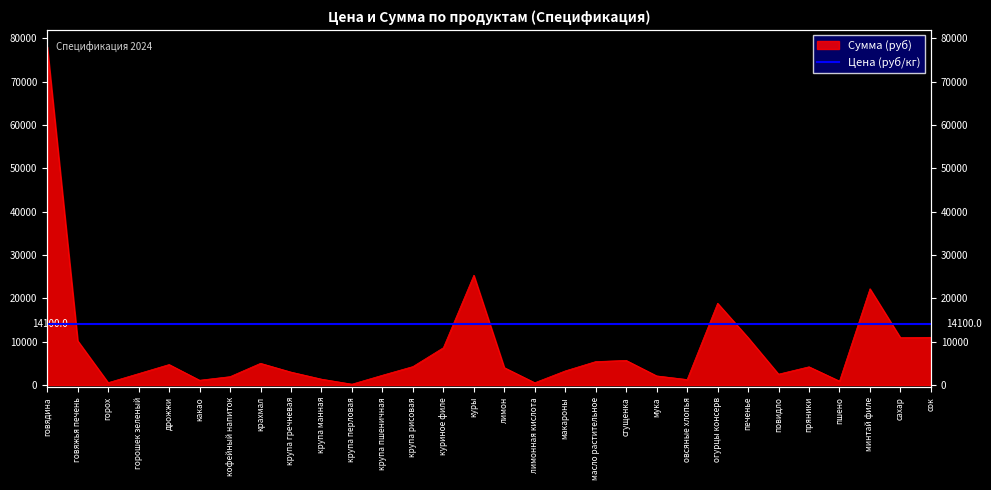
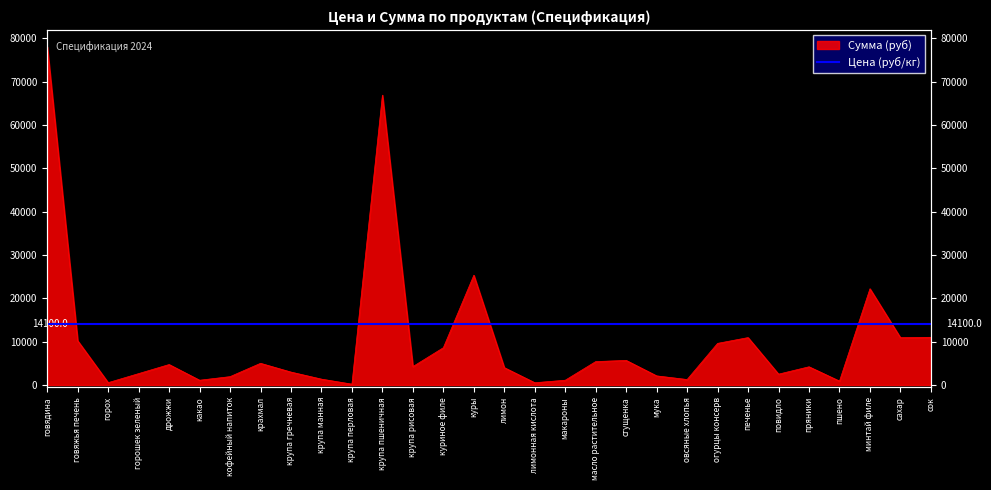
  {
    "горох": 1000,
    "горошек зеленый": 3000,
    "дрожжи": 5000,
    "какао": 1000,
    "кофейный напиток": 2000,
    "крахмал": 5000,
    "крупа гречневая": 3000,
    "крупа манная": 1000,
    "крупа перловая": 0,
-   "крупа пшеничная": 2000,
+   "крупа пшеничная": 67000,
    "крупа рисовая": 4000,
    "куриное филе": 9000,
    "куры": 25000,
    "лимон": 4000,
    "лимонная кислота": 1000,
-   "макароны": 3000,
+   "макароны": 1000,
    "масло растительное": 5000,
    "сгущенка": 6000,
    "мука": 2000,
    "овсяные хлопья": 1000,
-   "огурцы консерв": 19000,
+   "огурцы консерв": 10000,
    "печенье": 11000,
    "повидло": 3000,
    "пряники": 4000,
    "пшено": 1000,
    "минтай филе": 22000,
    "сахар": 11000
  }
